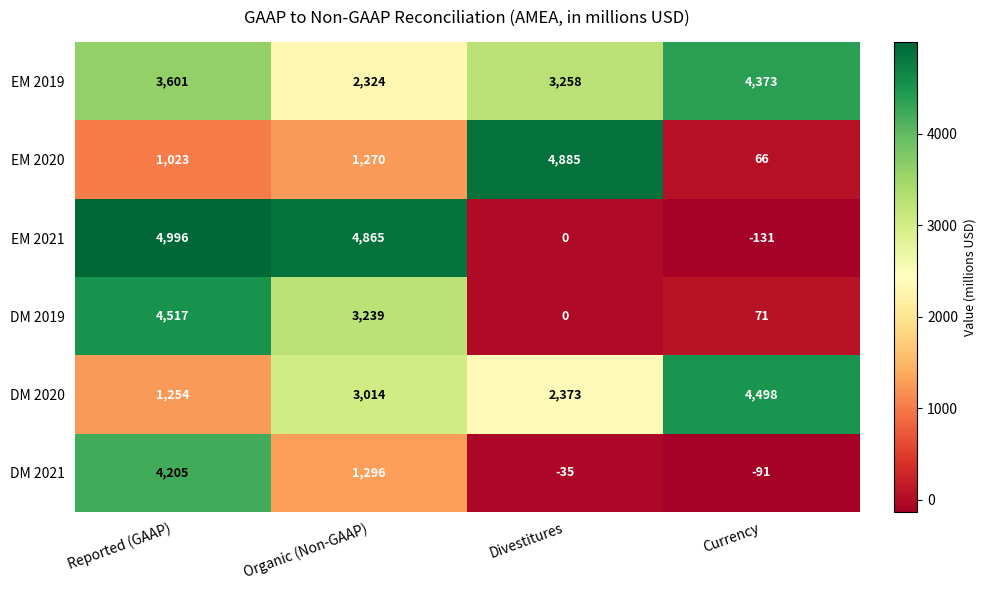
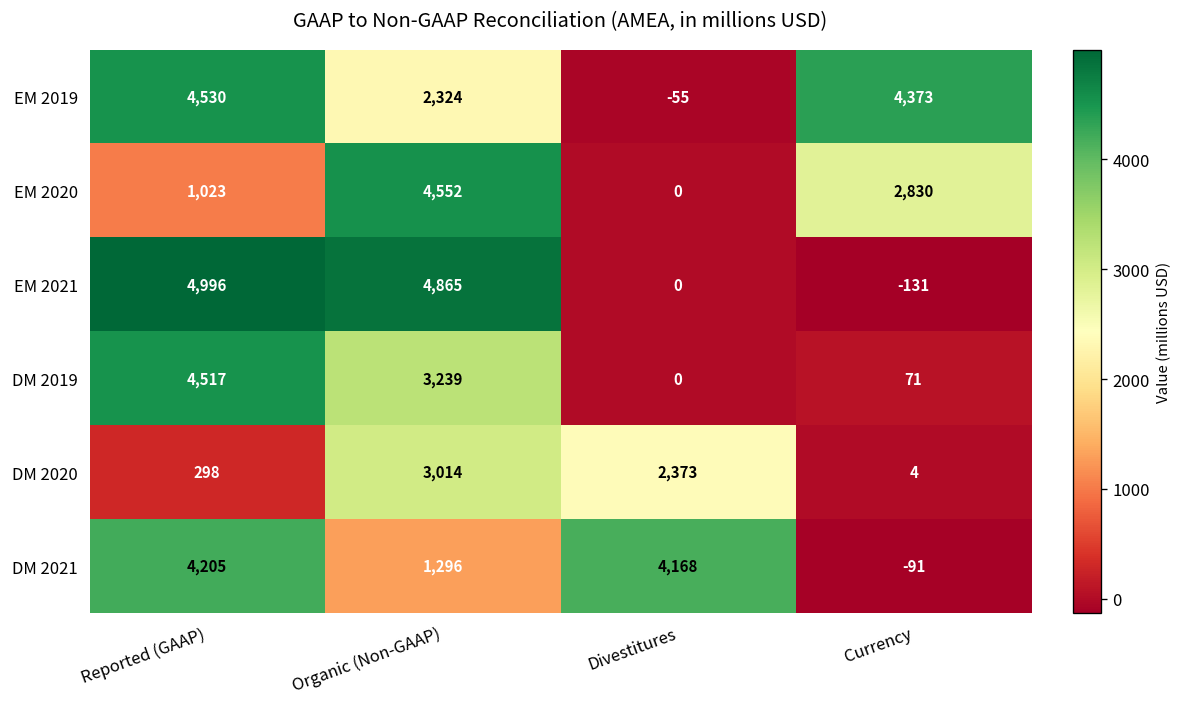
  {
    "EM 2019": {
-     "Reported (GAAP)": "3,601",
+     "Reported (GAAP)": "4,530",
      "Organic (Non-GAAP)": "2,324",
-     "Divestitures": "3,258",
+     "Divestitures": "-55",
      "Currency": "4,373"
    },
    "EM 2020": {
      "Reported (GAAP)": "1,023",
-     "Organic (Non-GAAP)": "1,270",
-     "Divestitures": "4,885",
-     "Currency": "66"
+     "Organic (Non-GAAP)": "4,552",
+     "Divestitures": "0",
+     "Currency": "2,830"
    },
    "EM 2021": {
      "Reported (GAAP)": "4,996",
      "Organic (Non-GAAP)": "4,865",
      "Divestitures": "0",
      "Currency": "-131"
    },
    "DM 2019": {
      "Reported (GAAP)": "4,517",
      "Organic (Non-GAAP)": "3,239",
      "Divestitures": "0",
      "Currency": "71"
    },
    "DM 2020": {
-     "Reported (GAAP)": "1,254",
+     "Reported (GAAP)": "298",
      "Organic (Non-GAAP)": "3,014",
      "Divestitures": "2,373",
-     "Currency": "4,498"
+     "Currency": "4"
    },
    "DM 2021": {
      "Reported (GAAP)": "4,205",
      "Organic (Non-GAAP)": "1,296",
-     "Divestitures": "-35",
+     "Divestitures": "4,168",
      "Currency": "-91"
    }
  }
